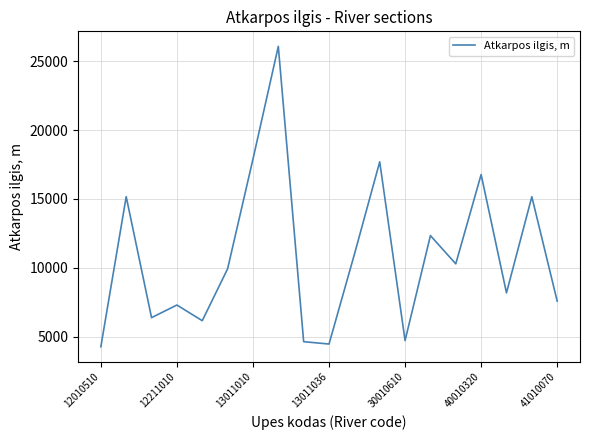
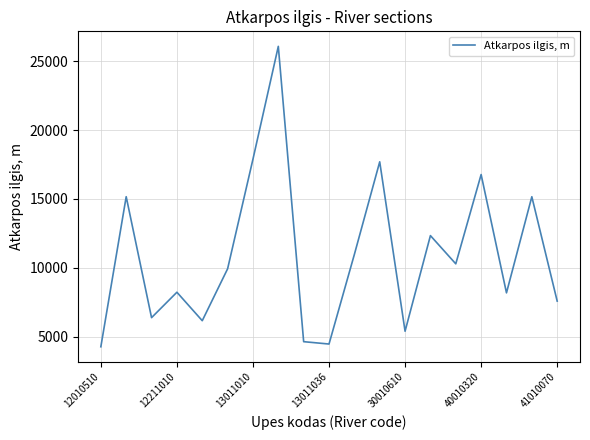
  {
    "12010510": 4300,
-   "12211010": 7300,
+   "12211010": 8200,
    "13011010": 17900,
    "13011036": 4500,
-   "30010610": 4700,
+   "30010610": 5400,
    "40010320": 16800,
    "41010070": 7600
  }
